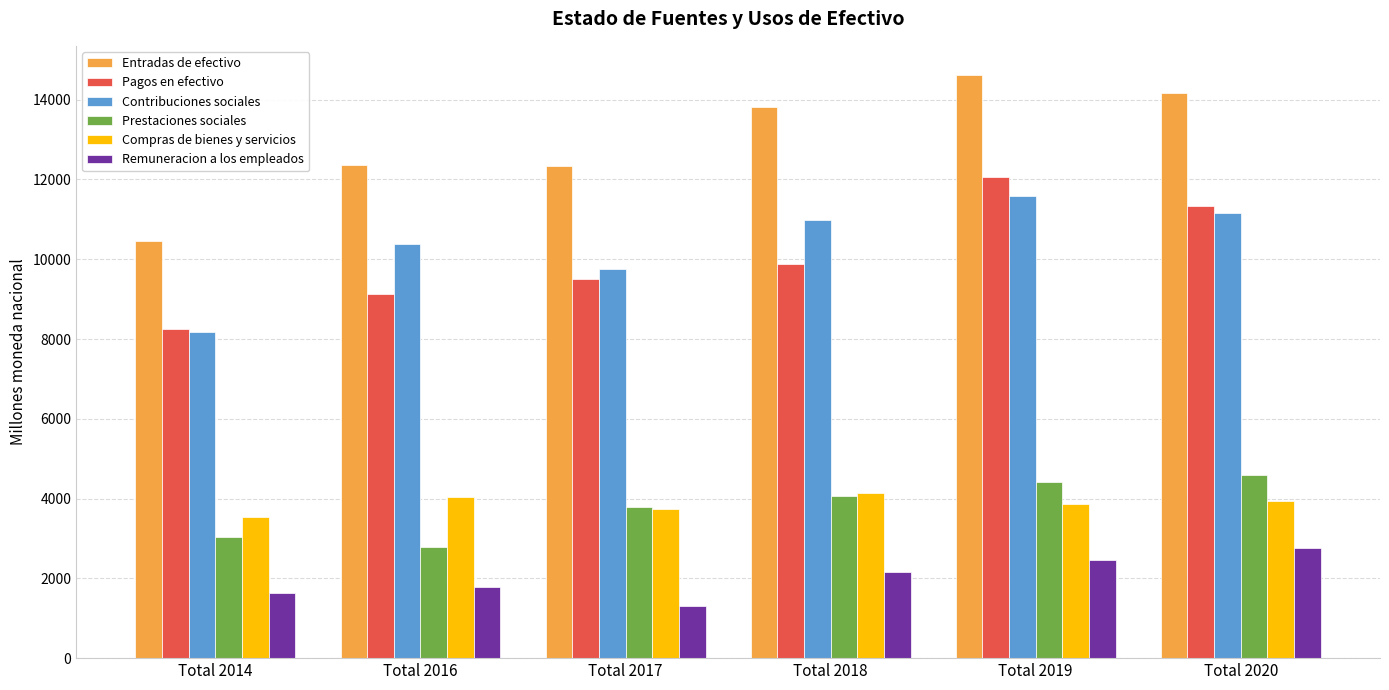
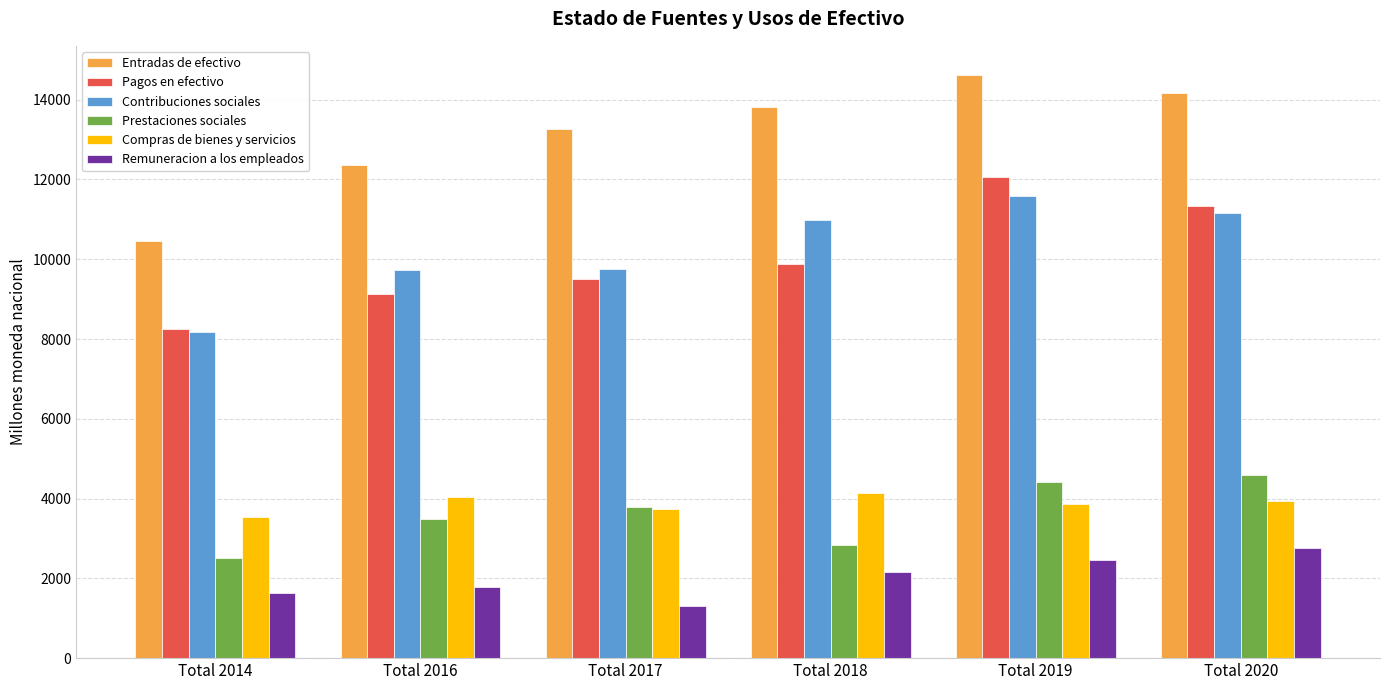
  {
    "Entradas de efectivo": {
      "Total 2014": 10500,
      "Total 2016": 12400,
-     "Total 2017": 12300,
+     "Total 2017": 13300,
      "Total 2018": 13800,
      "Total 2019": 14600,
      "Total 2020": 14200
    },
    "Pagos en efectivo": {
      "Total 2014": 8300,
      "Total 2016": 9100,
      "Total 2017": 9500,
      "Total 2018": 9900,
      "Total 2019": 12100,
      "Total 2020": 11300
    },
    "Contribuciones sociales": {
      "Total 2014": 8200,
-     "Total 2016": 10400,
+     "Total 2016": 9700,
      "Total 2017": 9800,
      "Total 2018": 11000,
      "Total 2019": 11600,
      "Total 2020": 11200
    },
    "Prestaciones sociales": {
-     "Total 2014": 3000,
-     "Total 2016": 2800,
+     "Total 2014": 2500,
+     "Total 2016": 3500,
      "Total 2017": 3800,
-     "Total 2018": 4100,
+     "Total 2018": 2800,
      "Total 2019": 4400,
      "Total 2020": 4600
    },
    "Compras de bienes y servicios": {
      "Total 2014": 3500,
      "Total 2016": 4000,
      "Total 2017": 3700,
      "Total 2018": 4200,
      "Total 2019": 3900,
      "Total 2020": 3900
    },
    "Remuneracion a los empleados": {
      "Total 2014": 1600,
      "Total 2016": 1800,
      "Total 2017": 1300,
      "Total 2018": 2200,
      "Total 2019": 2500,
      "Total 2020": 2800
    }
  }
